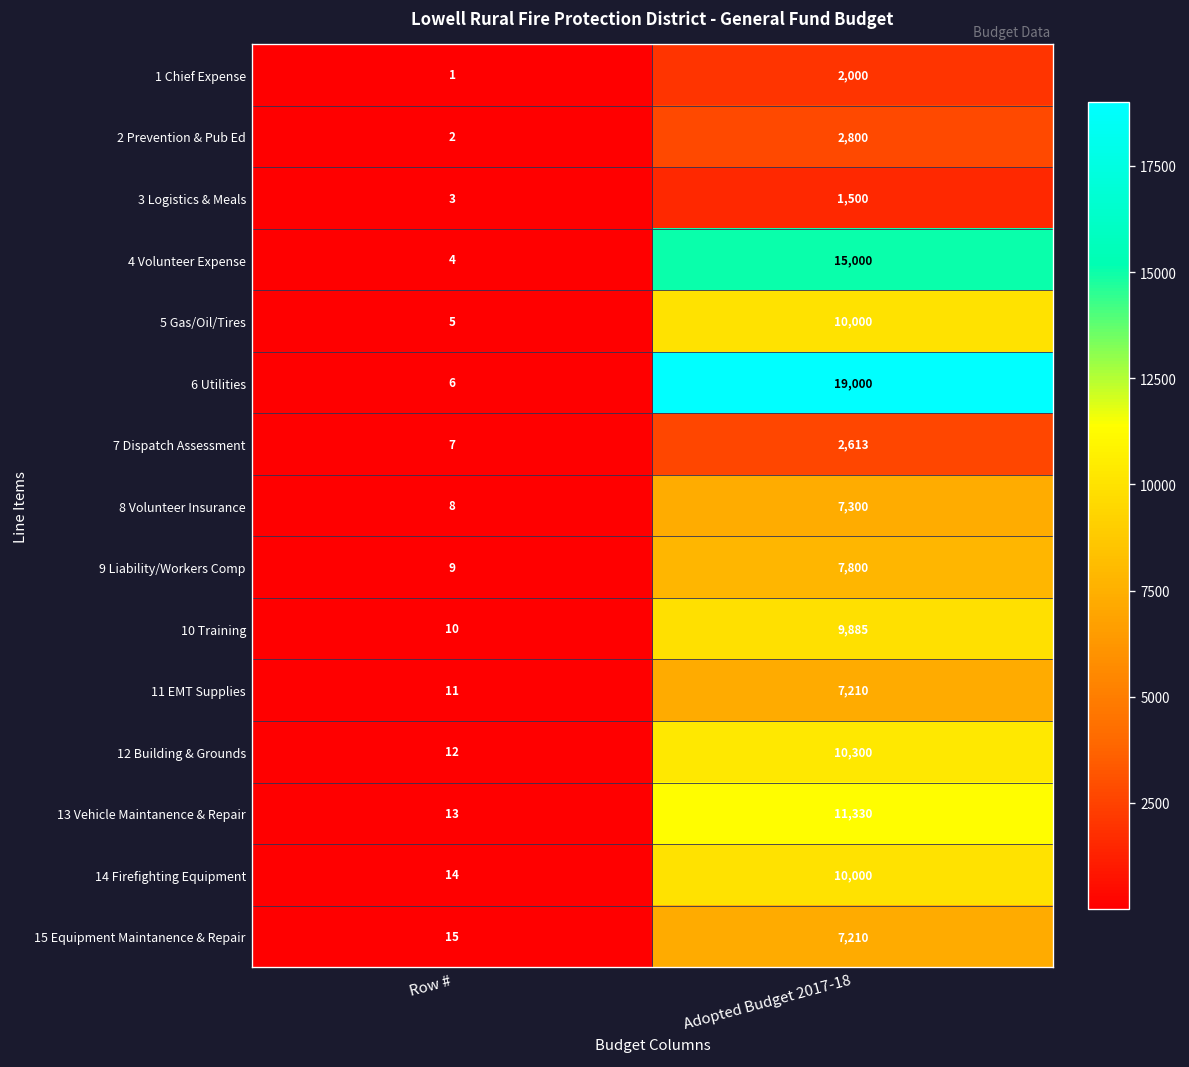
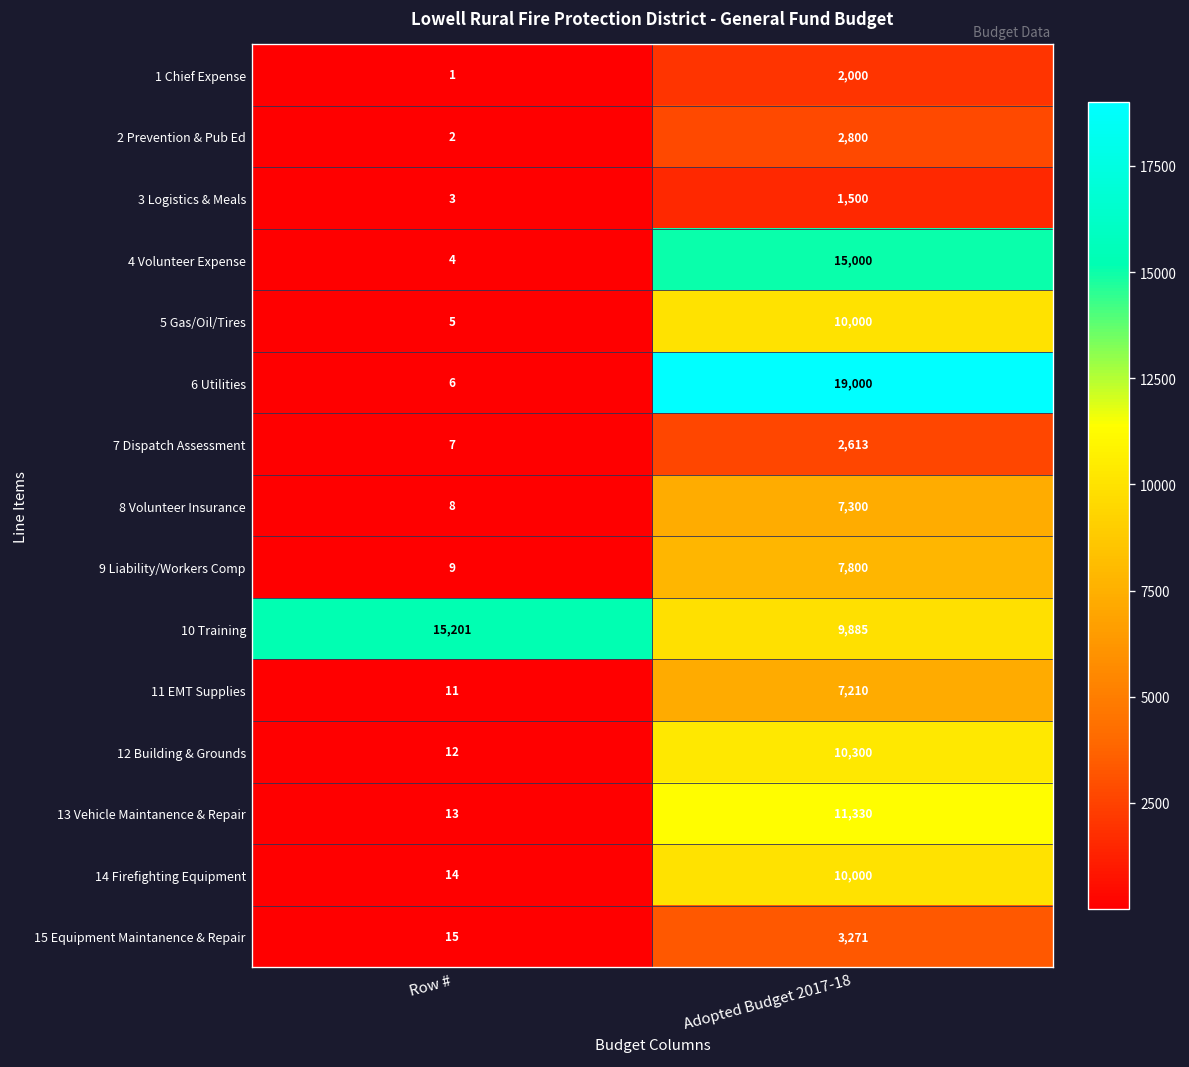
  {
    "1 Chief Expense": {
      "Row #": "1",
      "Adopted Budget 2017-18": "2,000"
    },
    "2 Prevention & Pub Ed": {
      "Row #": "2",
      "Adopted Budget 2017-18": "2,800"
    },
    "3 Logistics & Meals": {
      "Row #": "3",
      "Adopted Budget 2017-18": "1,500"
    },
    "4 Volunteer Expense": {
      "Row #": "4",
      "Adopted Budget 2017-18": "15,000"
    },
    "5 Gas/Oil/Tires": {
      "Row #": "5",
      "Adopted Budget 2017-18": "10,000"
    },
    "6 Utilities": {
      "Row #": "6",
      "Adopted Budget 2017-18": "19,000"
    },
    "7 Dispatch Assessment": {
      "Row #": "7",
      "Adopted Budget 2017-18": "2,613"
    },
    "8 Volunteer Insurance": {
      "Row #": "8",
      "Adopted Budget 2017-18": "7,300"
    },
    "9 Liability/Workers Comp": {
      "Row #": "9",
      "Adopted Budget 2017-18": "7,800"
    },
    "10 Training": {
-     "Row #": "10",
+     "Row #": "15,201",
      "Adopted Budget 2017-18": "9,885"
    },
    "11 EMT Supplies": {
      "Row #": "11",
      "Adopted Budget 2017-18": "7,210"
    },
    "12 Building & Grounds": {
      "Row #": "12",
      "Adopted Budget 2017-18": "10,300"
    },
    "13 Vehicle Maintanence & Repair": {
      "Row #": "13",
      "Adopted Budget 2017-18": "11,330"
    },
    "14 Firefighting Equipment": {
      "Row #": "14",
      "Adopted Budget 2017-18": "10,000"
    },
    "15 Equipment Maintanence & Repair": {
      "Row #": "15",
-     "Adopted Budget 2017-18": "7,210"
+     "Adopted Budget 2017-18": "3,271"
    }
  }
